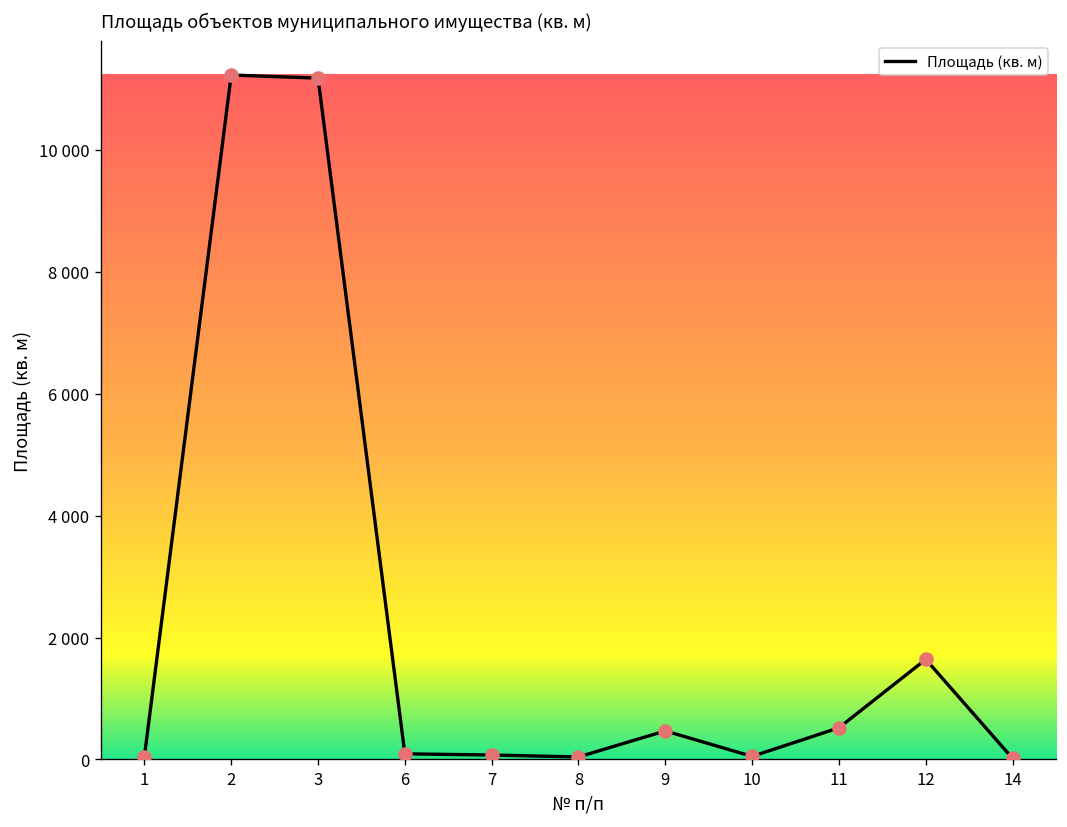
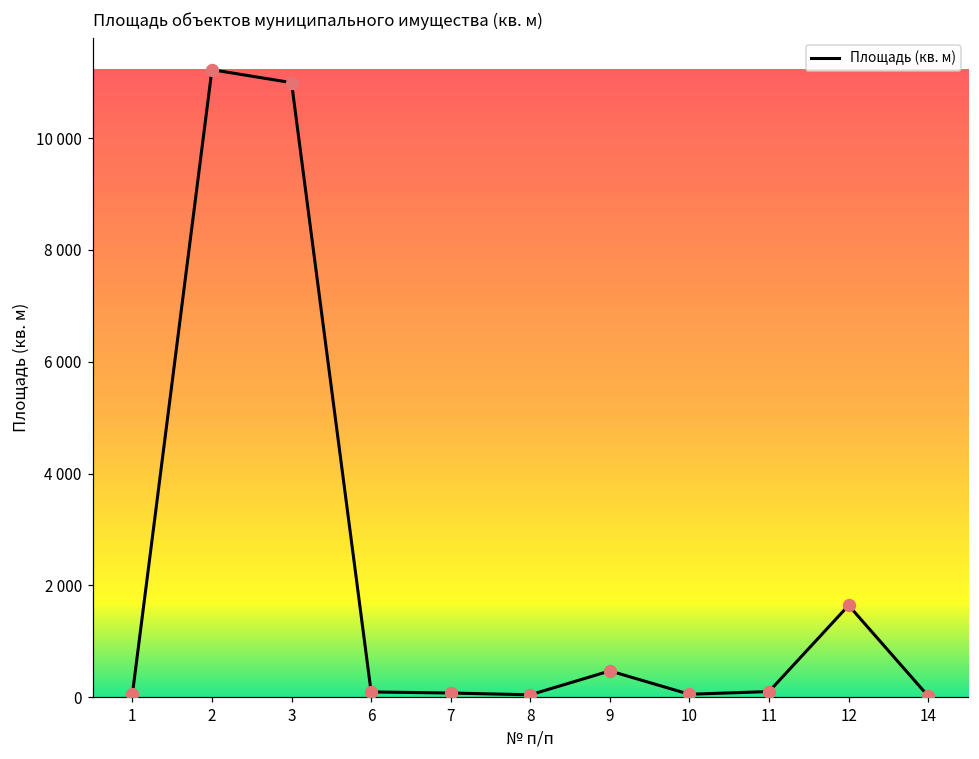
  {
    "1": 0,
    "2": 11200,
-   "3": 11200,
+   "3": 11000,
    "6": 100,
    "7": 100,
    "8": 0,
    "9": 500,
    "10": 100,
-   "11": 500,
+   "11": 100,
    "12": 1600,
    "14": 0
  }
